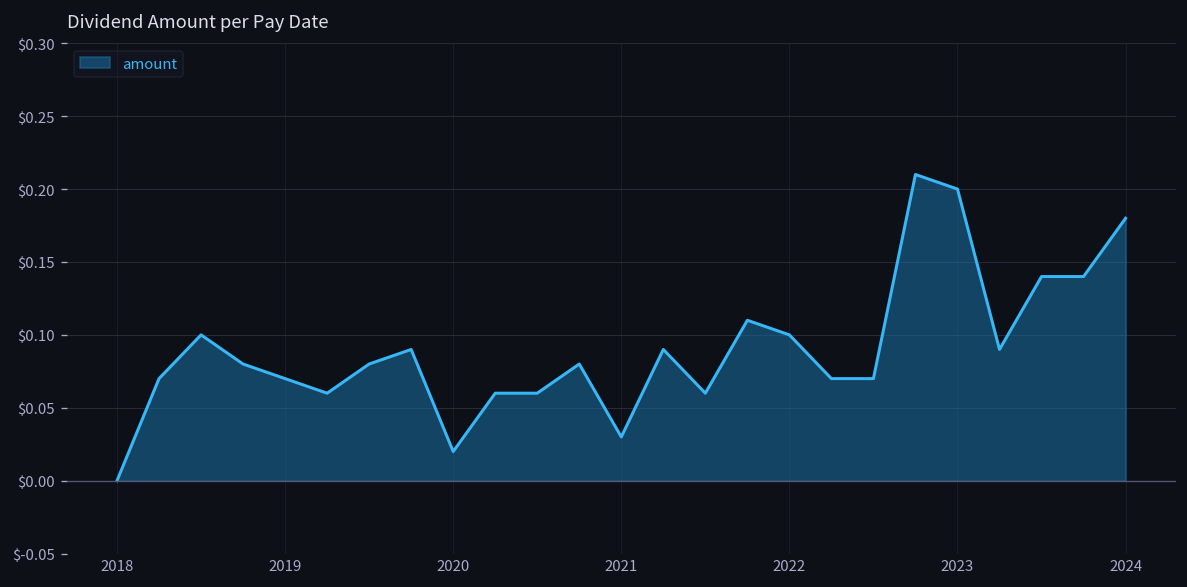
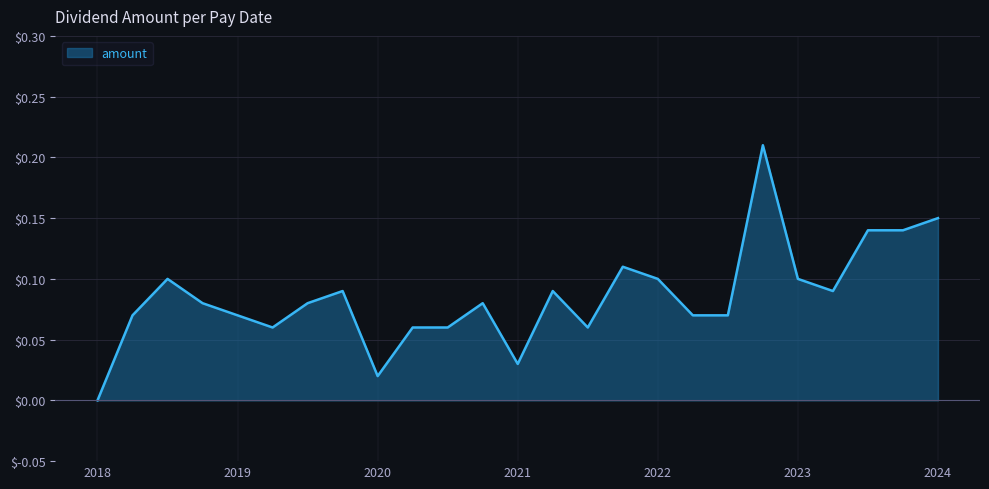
  {
    "2018": "$0.00",
    "2019": "$0.07",
    "2020": "$0.02",
    "2021": "$0.03",
    "2022": "$0.10",
-   "2023": "$0.2",
-   "2024": "$0.18"
+   "2023": "$0.1",
+   "2024": "$0.15"
  }
